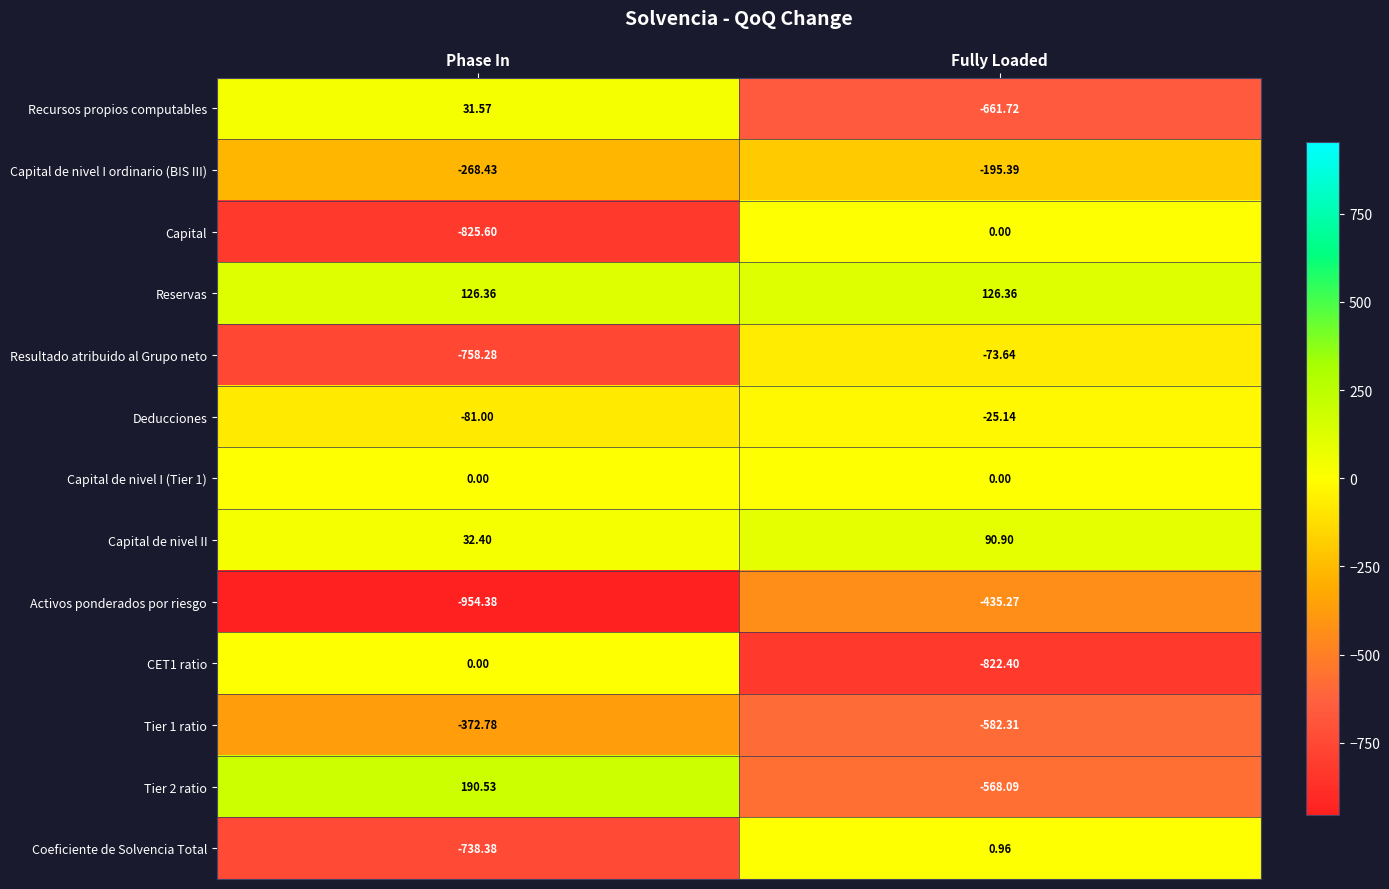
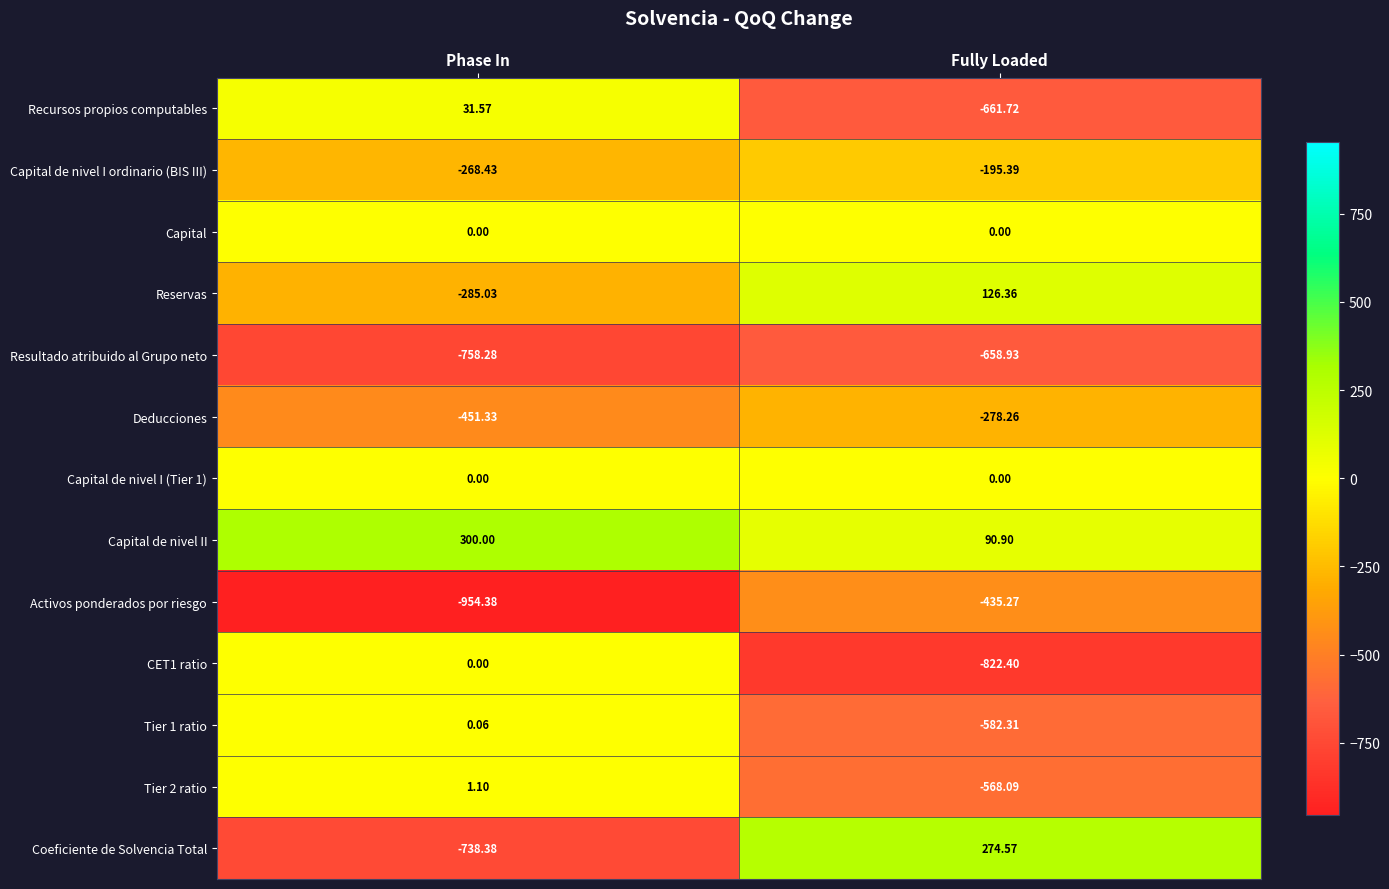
  {
    "Recursos propios computables": {
      "Phase In": 31.57,
      "Fully Loaded": -661.72
    },
    "Capital de nivel I ordinario (BIS III)": {
      "Phase In": -268.43,
      "Fully Loaded": -195.39
    },
    "Capital": {
-     "Phase In": -825.60,
+     "Phase In": 0.00,
      "Fully Loaded": 0.00
    },
    "Reservas": {
-     "Phase In": 126.36,
+     "Phase In": -285.03,
      "Fully Loaded": 126.36
    },
    "Resultado atribuido al Grupo neto": {
      "Phase In": -758.28,
-     "Fully Loaded": -73.64
+     "Fully Loaded": -658.93
    },
    "Deducciones": {
-     "Phase In": -81.00,
-     "Fully Loaded": -25.14
+     "Phase In": -451.33,
+     "Fully Loaded": -278.26
    },
    "Capital de nivel I (Tier 1)": {
      "Phase In": 0.00,
      "Fully Loaded": 0.00
    },
    "Capital de nivel II": {
-     "Phase In": 32.40,
+     "Phase In": 300.00,
      "Fully Loaded": 90.90
    },
    "Activos ponderados por riesgo": {
      "Phase In": -954.38,
      "Fully Loaded": -435.27
    },
    "CET1 ratio": {
      "Phase In": 0.00,
      "Fully Loaded": -822.40
    },
    "Tier 1 ratio": {
-     "Phase In": -372.78,
+     "Phase In": 0.06,
      "Fully Loaded": -582.31
    },
    "Tier 2 ratio": {
-     "Phase In": 190.53,
+     "Phase In": 1.10,
      "Fully Loaded": -568.09
    },
    "Coeficiente de Solvencia Total": {
      "Phase In": -738.38,
-     "Fully Loaded": 0.96
+     "Fully Loaded": 274.57
    }
  }
